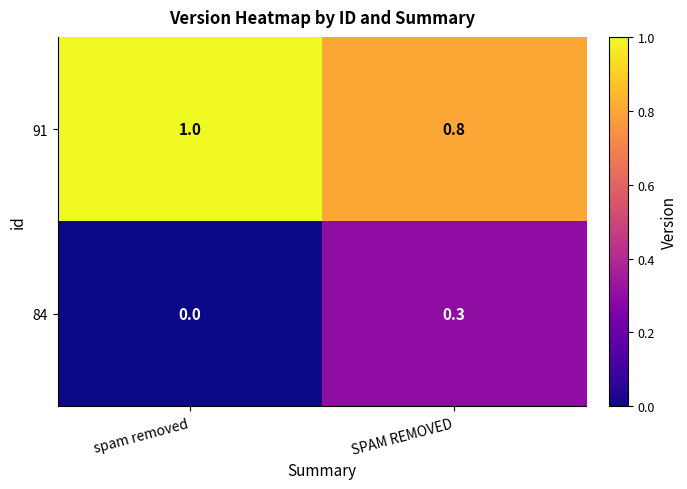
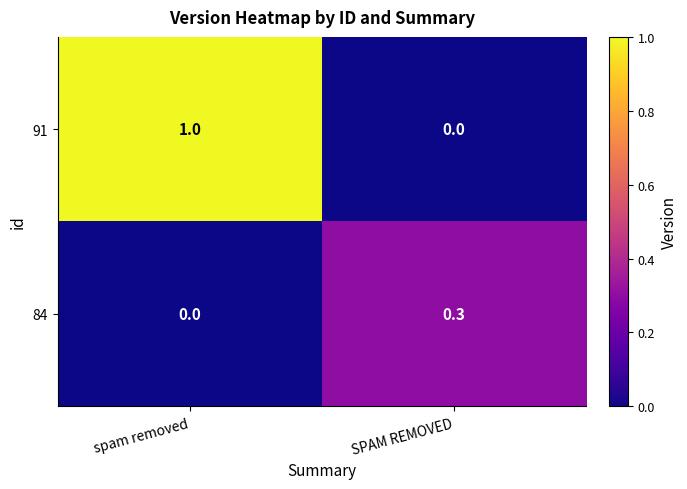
  {
    "91": {
      "spam removed": 1.0,
-     "SPAM REMOVED": 0.8
+     "SPAM REMOVED": 0.0
    },
    "84": {
      "spam removed": 0.0,
      "SPAM REMOVED": 0.3
    }
  }
